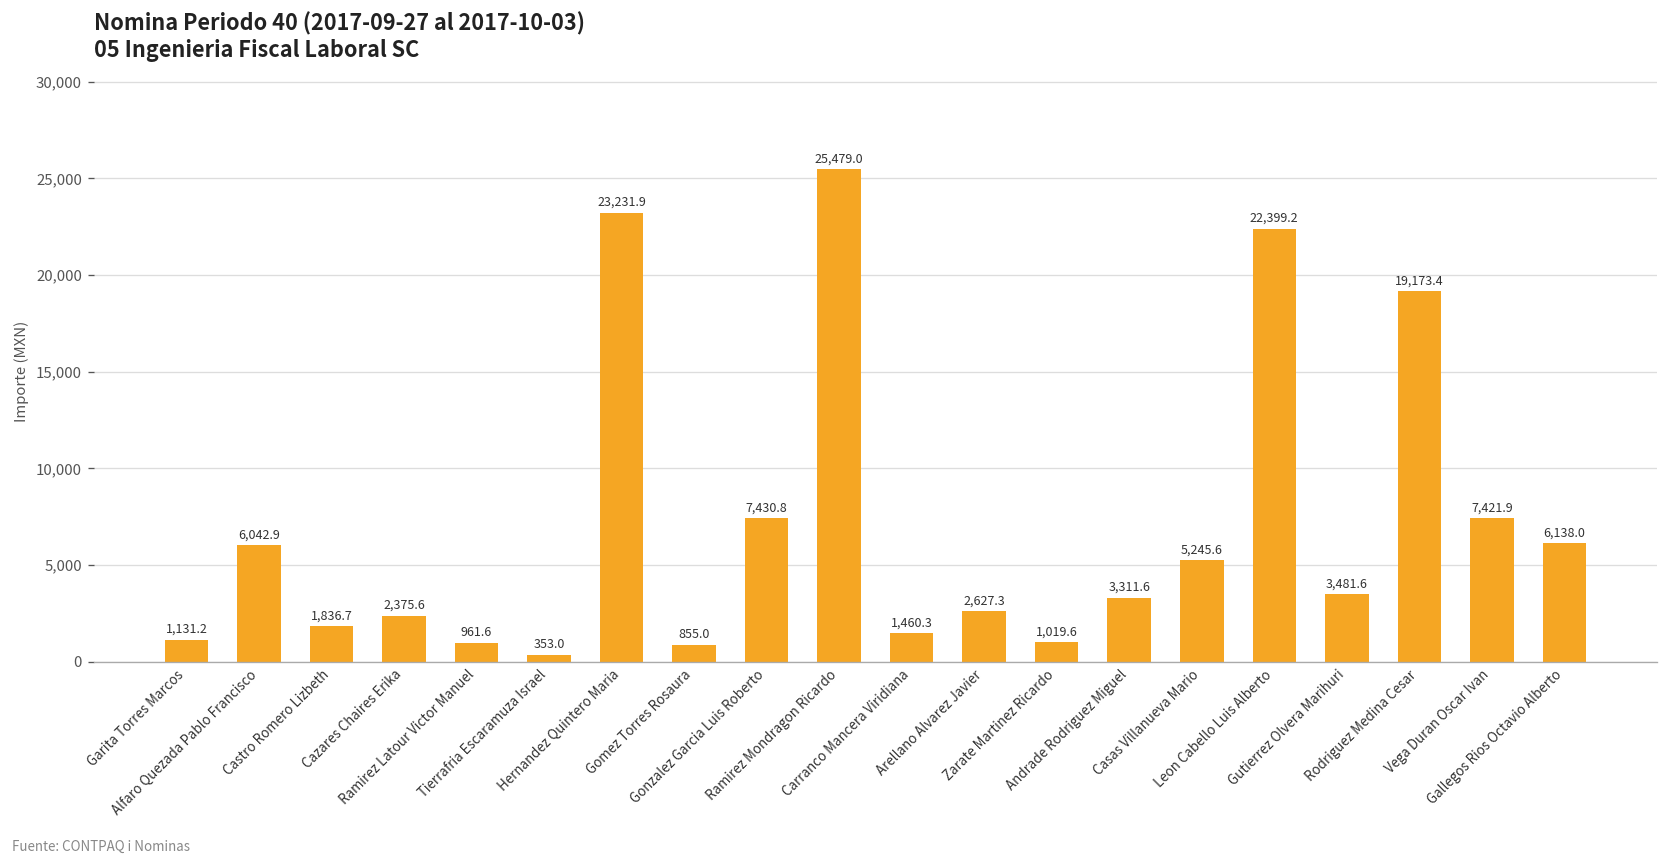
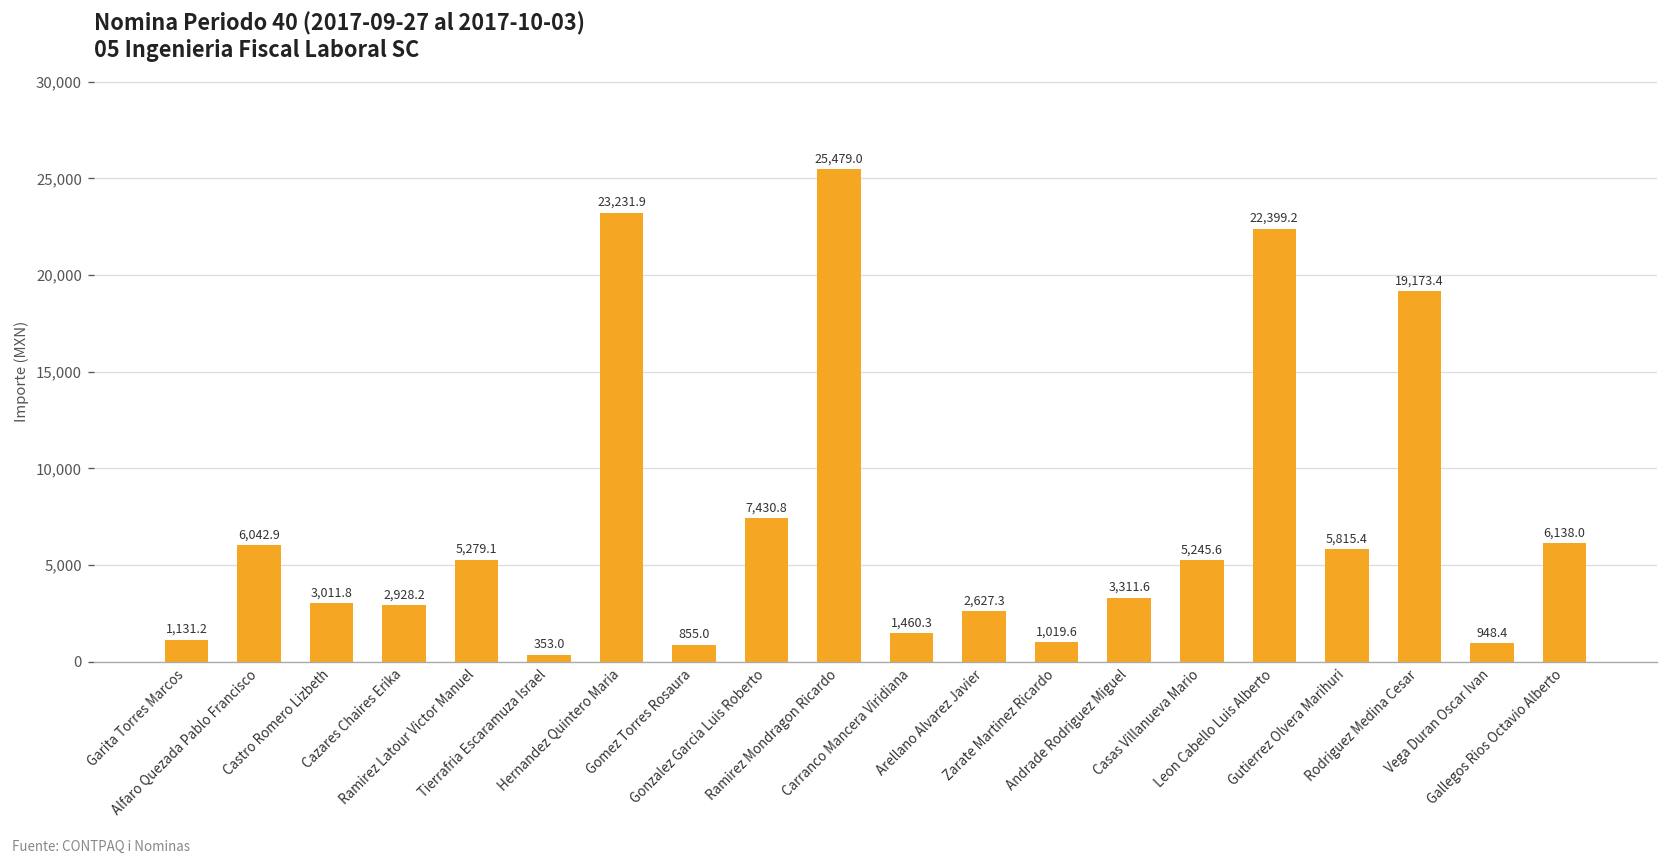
  {
    "Garita Torres Marcos": "1,131.2",
    "Alfaro Quezada Pablo Francisco": "6,042.9",
-   "Castro Romero Lizbeth": "1,836.7",
-   "Cazares Chaires Erika": "2,375.6",
-   "Ramirez Latour Victor Manuel": "961.6",
+   "Castro Romero Lizbeth": "3,011.8",
+   "Cazares Chaires Erika": "2,928.2",
+   "Ramirez Latour Victor Manuel": "5,279.1",
    "Tierrafria Escaramuza Israel": "353.0",
    "Hernandez Quintero Maria": "23,231.9",
    "Gomez Torres Rosaura": "855.0",
    "Gonzalez Garcia Luis Roberto": "7,430.8",
    "Ramirez Mondragon Ricardo": "25,479.0",
    "Carranco Mancera Viridiana": "1,460.3",
    "Arellano Alvarez Javier": "2,627.3",
    "Zarate Martinez Ricardo": "1,019.6",
    "Andrade Rodriguez Miguel": "3,311.6",
    "Casas Villanueva Mario": "5,245.6",
    "Leon Cabello Luis Alberto": "22,399.2",
-   "Gutierrez Olvera Marihuri": "3,481.6",
+   "Gutierrez Olvera Marihuri": "5,815.4",
    "Rodriguez Medina Cesar": "19,173.4",
-   "Vega Duran Oscar Ivan": "7,421.9",
+   "Vega Duran Oscar Ivan": "948.4",
    "Gallegos Rios Octavio Alberto": "6,138.0"
  }
